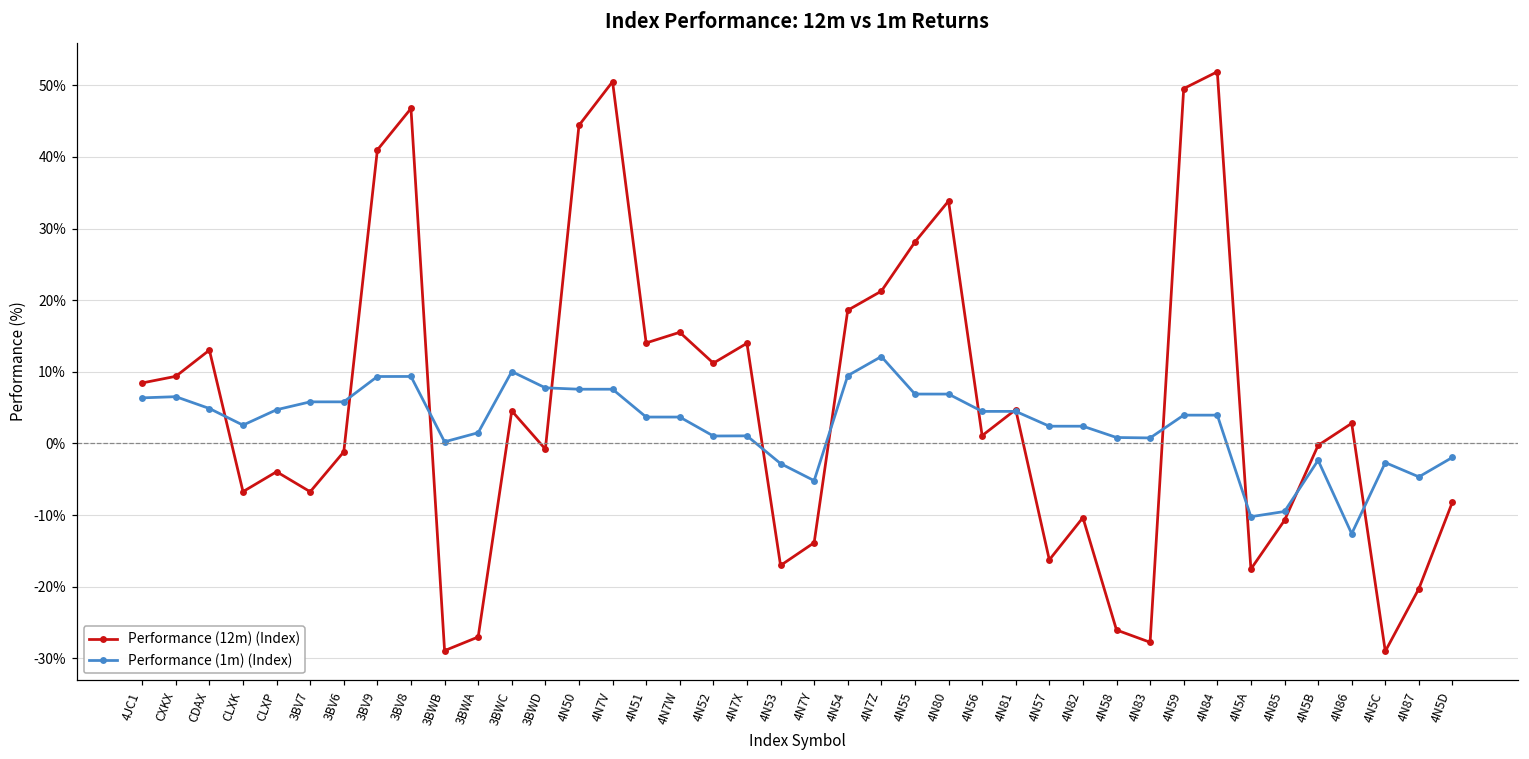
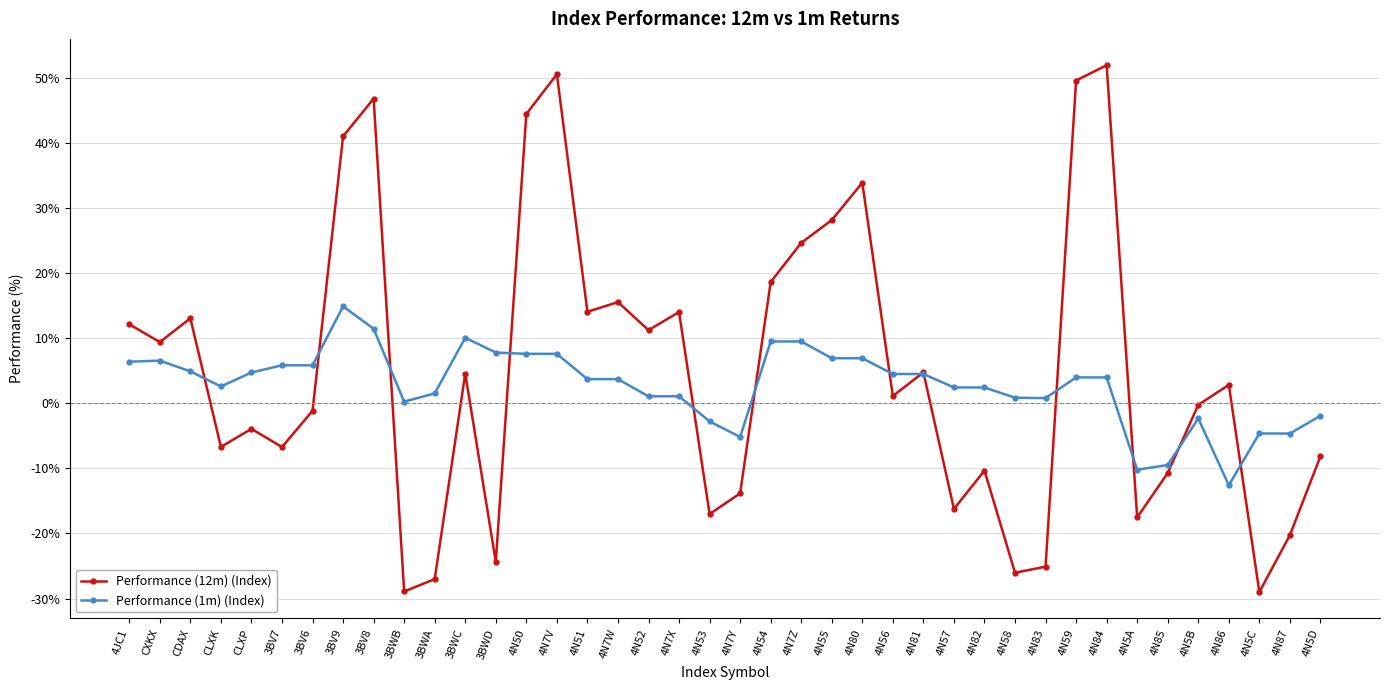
  {
    "Performance (12m) (Index)": {
-     "4JC1": "8%",
+     "4JC1": "12%",
      "CXKX": "9%",
      "CDAX": "13%",
      "CLXK": "-7%",
      "CLXP": "-4%",
      "3BV7": "-7%",
      "3BV6": "-1%",
      "3BV9": "41%",
      "3BV8": "47%",
      "3BWB": "-29%",
      "3BWA": "-27%",
      "3BWC": "5%",
-     "3BWD": "-1%",
+     "3BWD": "-24%",
      "4N50": "44%",
      "4N7V": "51%",
      "4N51": "14%",
      "4N7W": "16%",
      "4N52": "11%",
      "4N7X": "14%",
      "4N53": "-17%",
      "4N7Y": "-14%",
      "4N54": "19%",
-     "4N7Z": "21%",
+     "4N7Z": "25%",
      "4N55": "28%",
      "4N80": "34%",
      "4N56": "1%",
      "4N57": "-16%",
      "4N82": "-10%",
      "4N58": "-26%",
-     "4N83": "-28%",
+     "4N83": "-25%",
      "4N59": "50%",
      "4N84": "52%",
      "4N5A": "-18%",
      "4N85": "-11%",
      "4N5B": "0%",
      "4N86": "3%",
      "4N5C": "-29%",
      "4N87": "-20%",
      "4N5D": "-8%"
    },
    "Performance (1m) (Index)": {
      "4JC1": "6%",
      "CXKX": "7%",
      "CDAX": "5%",
      "CLXK": "3%",
      "CLXP": "5%",
      "3BV7": "6%",
      "3BV6": "6%",
-     "3BV9": "9%",
-     "3BV8": "9%",
+     "3BV9": "15%",
+     "3BV8": "11%",
      "3BWB": "0%",
      "3BWA": "2%",
      "3BWC": "10%",
      "3BWD": "8%",
      "4N50": "8%",
      "4N7V": "8%",
      "4N51": "4%",
      "4N7W": "4%",
      "4N52": "1%",
      "4N7X": "1%",
      "4N53": "-3%",
      "4N7Y": "-5%",
      "4N54": "9%",
-     "4N7Z": "12%",
+     "4N7Z": "9%",
      "4N55": "7%",
      "4N80": "7%",
      "4N56": "4%",
      "4N57": "2%",
      "4N82": "2%",
      "4N58": "1%",
      "4N83": "1%",
      "4N59": "4%",
      "4N84": "4%",
      "4N5A": "-10%",
      "4N85": "-9%",
      "4N5B": "-2%",
      "4N86": "-13%",
-     "4N5C": "-3%",
+     "4N5C": "-5%",
      "4N87": "-5%",
      "4N5D": "-2%"
    }
  }
